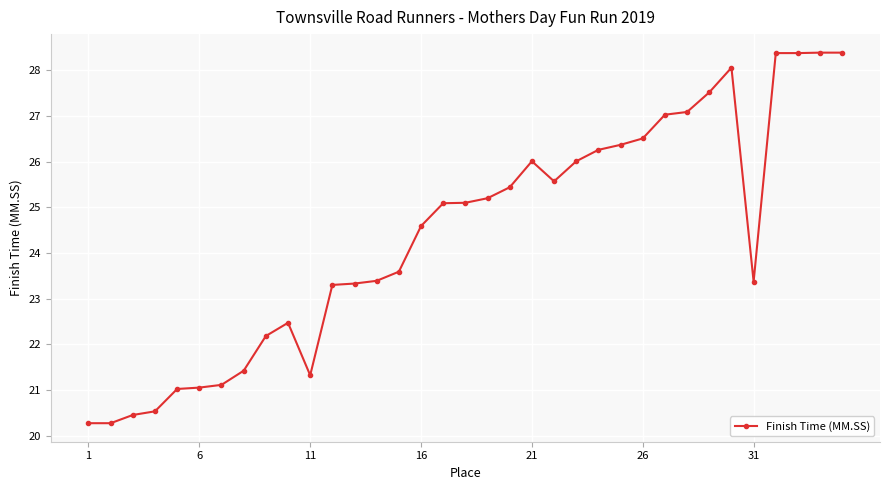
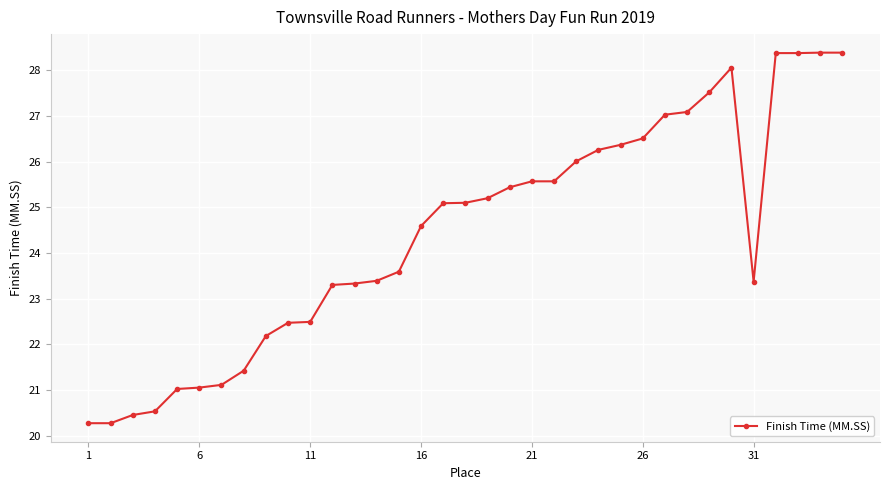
  {
    "1": 20.3,
    "6": 21.1,
-   "11": 21.3,
+   "11": 22.5,
    "16": 24.6,
-   "21": 26.0,
+   "21": 25.6,
    "26": 26.5,
    "31": 23.4
  }
